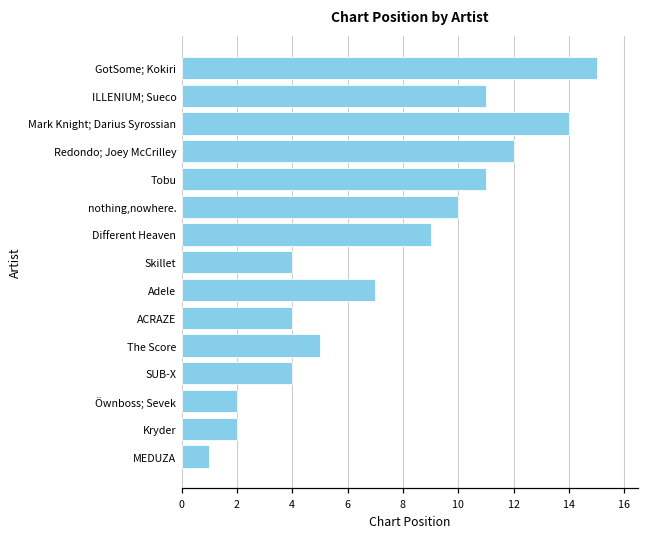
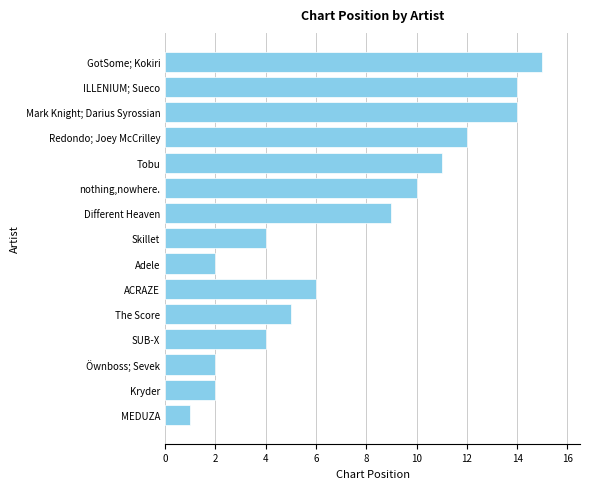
  {
    "GotSome; Kokiri": 15,
-   "ILLENIUM; Sueco": 11,
+   "ILLENIUM; Sueco": 14,
    "Mark Knight; Darius Syrossian": 14,
    "Redondo; Joey McCrilley": 12,
    "Tobu": 11,
    "nothing,nowhere.": 10,
    "Different Heaven": 9,
    "Skillet": 4,
-   "Adele": 7,
-   "ACRAZE": 4,
+   "Adele": 2,
+   "ACRAZE": 6,
    "The Score": 5,
    "SUB-X": 4,
    "Öwnboss; Sevek": 2,
    "Kryder": 2,
    "MEDUZA": 1
  }
